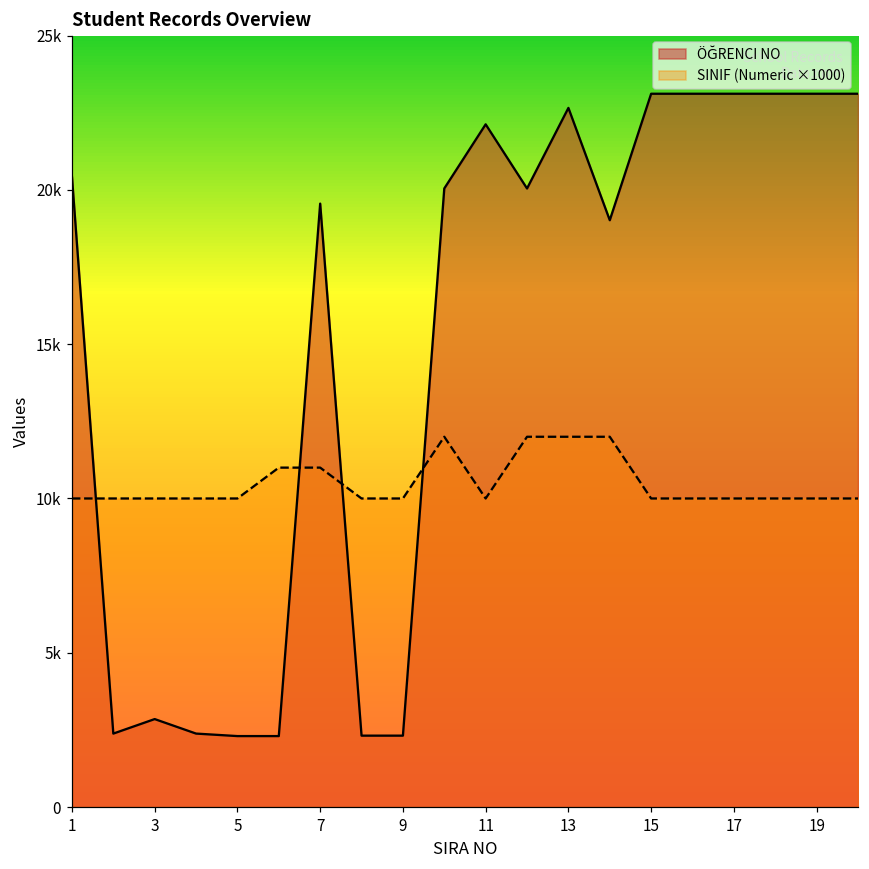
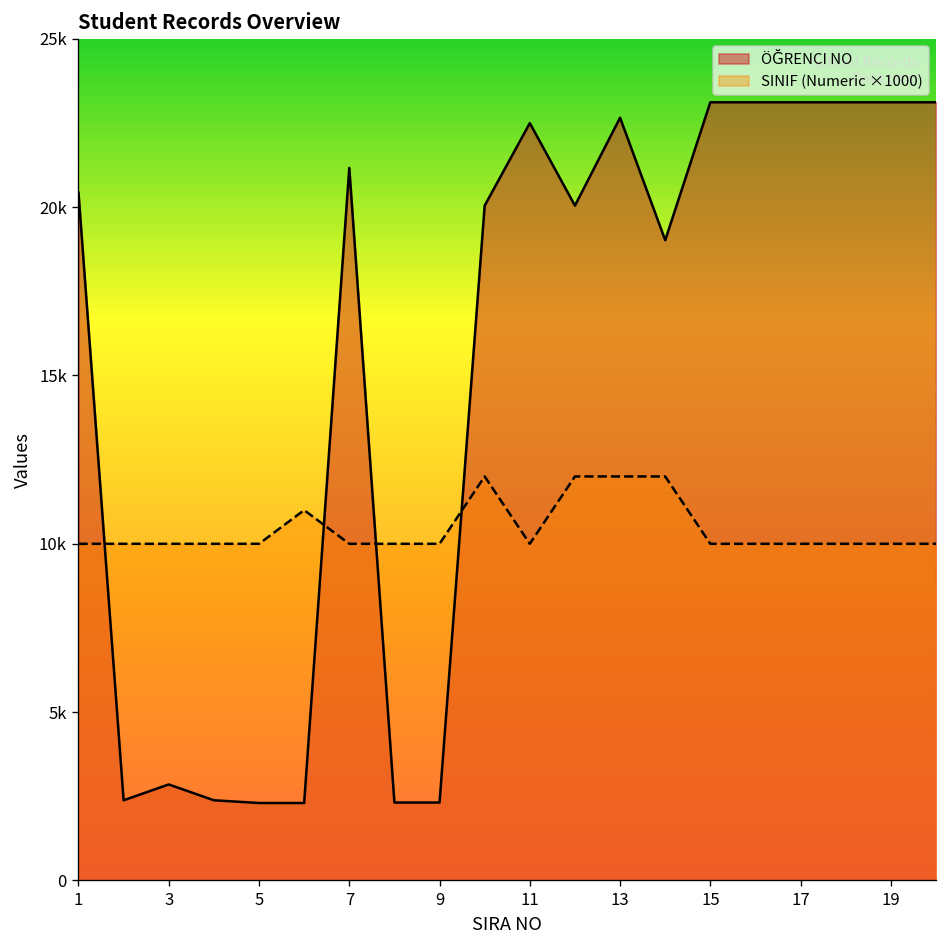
  {
    "ÖĞRENCI NO": {
      "1": 20400,
      "3": 2900,
      "5": 2300,
-     "7": 19600,
+     "7": 21200,
      "9": 2300,
-     "11": 22100,
+     "11": 22500,
      "13": 22700,
      "15": 23100,
      "17": 23100,
      "19": 23100
    },
    "SINIF (Numeric ×1000)": {
      "1": 10000,
      "3": 10000,
      "5": 10000,
-     "7": 11000,
+     "7": 10000,
      "9": 10000,
      "11": 10000,
      "13": 12000,
      "15": 10000,
      "17": 10000,
      "19": 10000
    }
  }
